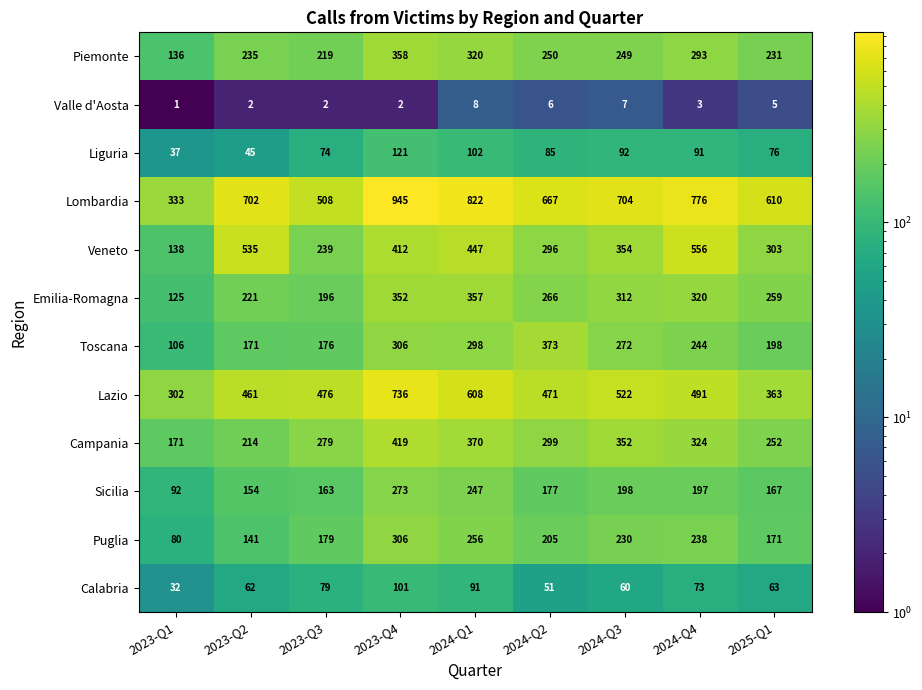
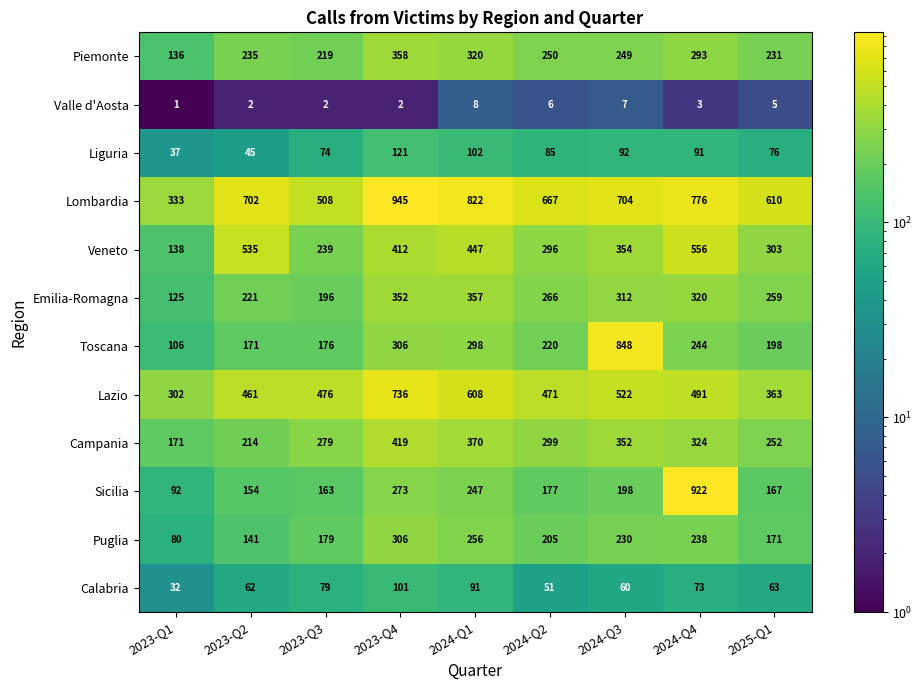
  {
    "Piemonte": {
      "2023-Q1": 136,
      "2023-Q2": 235,
      "2023-Q3": 219,
      "2023-Q4": 358,
      "2024-Q1": 320,
      "2024-Q2": 250,
      "2024-Q3": 249,
      "2024-Q4": 293,
      "2025-Q1": 231
    },
    "Valle d'Aosta": {
      "2023-Q1": 1,
      "2023-Q2": 2,
      "2023-Q3": 2,
      "2023-Q4": 2,
      "2024-Q1": 8,
      "2024-Q2": 6,
      "2024-Q3": 7,
      "2024-Q4": 3,
      "2025-Q1": 5
    },
    "Liguria": {
      "2023-Q1": 37,
      "2023-Q2": 45,
      "2023-Q3": 74,
      "2023-Q4": 121,
      "2024-Q1": 102,
      "2024-Q2": 85,
      "2024-Q3": 92,
      "2024-Q4": 91,
      "2025-Q1": 76
    },
    "Lombardia": {
      "2023-Q1": 333,
      "2023-Q2": 702,
      "2023-Q3": 508,
      "2023-Q4": 945,
      "2024-Q1": 822,
      "2024-Q2": 667,
      "2024-Q3": 704,
      "2024-Q4": 776,
      "2025-Q1": 610
    },
    "Veneto": {
      "2023-Q1": 138,
      "2023-Q2": 535,
      "2023-Q3": 239,
      "2023-Q4": 412,
      "2024-Q1": 447,
      "2024-Q2": 296,
      "2024-Q3": 354,
      "2024-Q4": 556,
      "2025-Q1": 303
    },
    "Emilia-Romagna": {
      "2023-Q1": 125,
      "2023-Q2": 221,
      "2023-Q3": 196,
      "2023-Q4": 352,
      "2024-Q1": 357,
      "2024-Q2": 266,
      "2024-Q3": 312,
      "2024-Q4": 320,
      "2025-Q1": 259
    },
    "Toscana": {
      "2023-Q1": 106,
      "2023-Q2": 171,
      "2023-Q3": 176,
      "2023-Q4": 306,
      "2024-Q1": 298,
-     "2024-Q2": 373,
-     "2024-Q3": 272,
+     "2024-Q2": 220,
+     "2024-Q3": 848,
      "2024-Q4": 244,
      "2025-Q1": 198
    },
    "Lazio": {
      "2023-Q1": 302,
      "2023-Q2": 461,
      "2023-Q3": 476,
      "2023-Q4": 736,
      "2024-Q1": 608,
      "2024-Q2": 471,
      "2024-Q3": 522,
      "2024-Q4": 491,
      "2025-Q1": 363
    },
    "Campania": {
      "2023-Q1": 171,
      "2023-Q2": 214,
      "2023-Q3": 279,
      "2023-Q4": 419,
      "2024-Q1": 370,
      "2024-Q2": 299,
      "2024-Q3": 352,
      "2024-Q4": 324,
      "2025-Q1": 252
    },
    "Sicilia": {
      "2023-Q1": 92,
      "2023-Q2": 154,
      "2023-Q3": 163,
      "2023-Q4": 273,
      "2024-Q1": 247,
      "2024-Q2": 177,
      "2024-Q3": 198,
-     "2024-Q4": 197,
+     "2024-Q4": 922,
      "2025-Q1": 167
    },
    "Puglia": {
      "2023-Q1": 80,
      "2023-Q2": 141,
      "2023-Q3": 179,
      "2023-Q4": 306,
      "2024-Q1": 256,
      "2024-Q2": 205,
      "2024-Q3": 230,
      "2024-Q4": 238,
      "2025-Q1": 171
    },
    "Calabria": {
      "2023-Q1": 32,
      "2023-Q2": 62,
      "2023-Q3": 79,
      "2023-Q4": 101,
      "2024-Q1": 91,
      "2024-Q2": 51,
      "2024-Q3": 60,
      "2024-Q4": 73,
      "2025-Q1": 63
    }
  }
